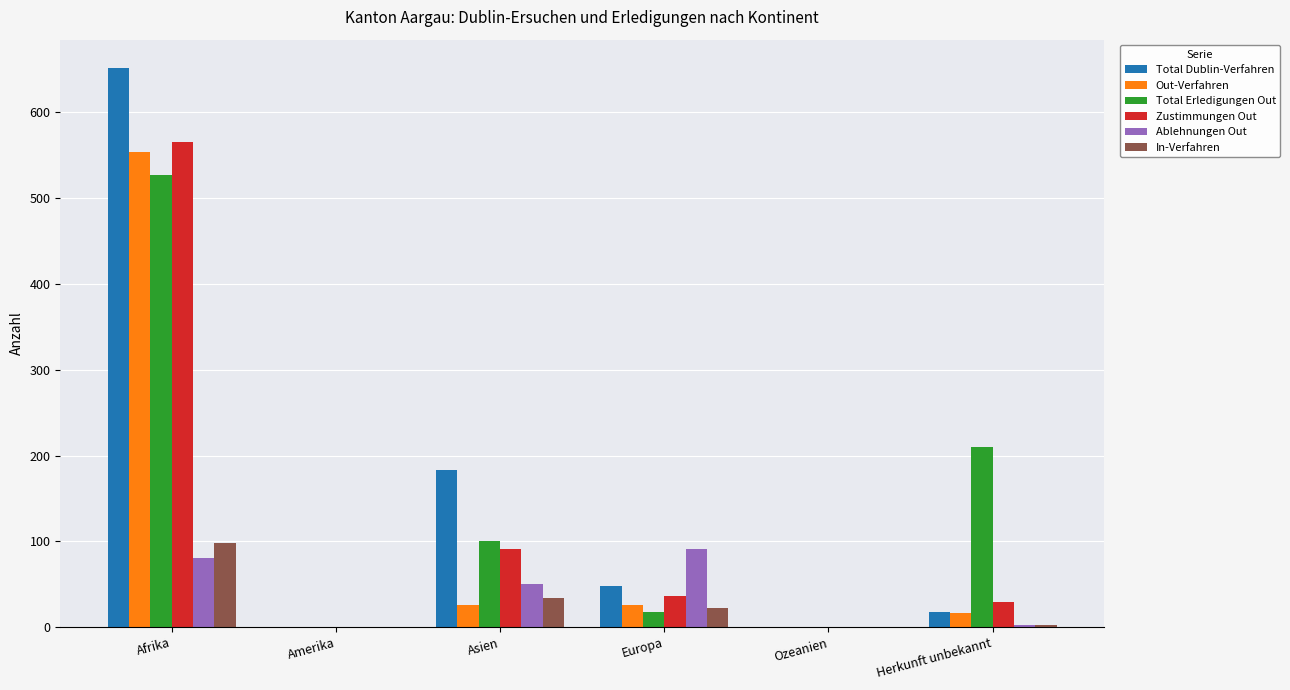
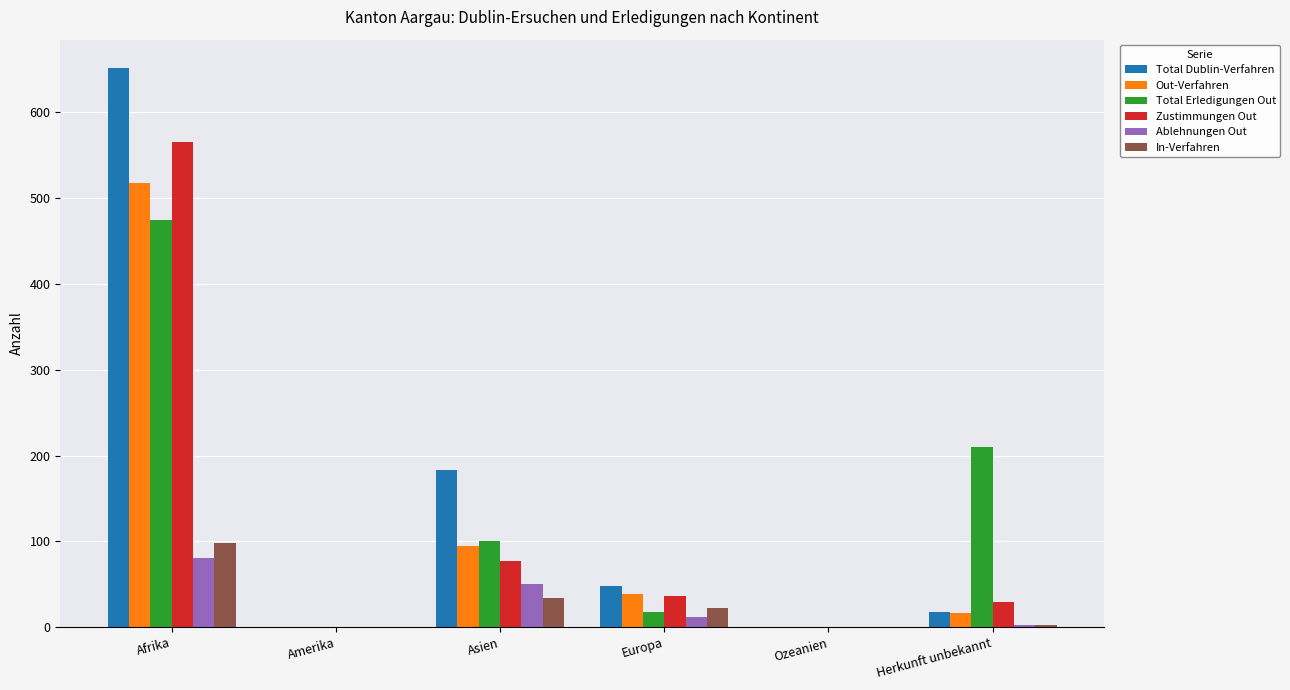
  {
    "Total Dublin-Verfahren": {
      "Afrika": 650,
      "Amerika": 0,
      "Asien": 180,
      "Europa": 50,
      "Ozeanien": 0,
      "Herkunft unbekannt": 20
    },
    "Out-Verfahren": {
-     "Afrika": 550,
+     "Afrika": 520,
      "Amerika": 0,
-     "Asien": 30,
-     "Europa": 30,
+     "Asien": 100,
+     "Europa": 40,
      "Ozeanien": 0,
      "Herkunft unbekannt": 20
    },
    "Total Erledigungen Out": {
-     "Afrika": 530,
+     "Afrika": 480,
      "Amerika": 0,
      "Asien": 100,
      "Europa": 20,
      "Ozeanien": 0,
      "Herkunft unbekannt": 210
    },
    "Zustimmungen Out": {
      "Afrika": 570,
      "Amerika": 0,
-     "Asien": 90,
+     "Asien": 80,
      "Europa": 40,
      "Ozeanien": 0,
      "Herkunft unbekannt": 30
    },
    "Ablehnungen Out": {
      "Afrika": 80,
      "Amerika": 0,
      "Asien": 50,
-     "Europa": 90,
+     "Europa": 10,
      "Ozeanien": 0
    },
    "In-Verfahren": {
      "Afrika": 100,
      "Amerika": 0,
      "Asien": 30,
      "Europa": 20,
      "Ozeanien": 0
    }
  }
